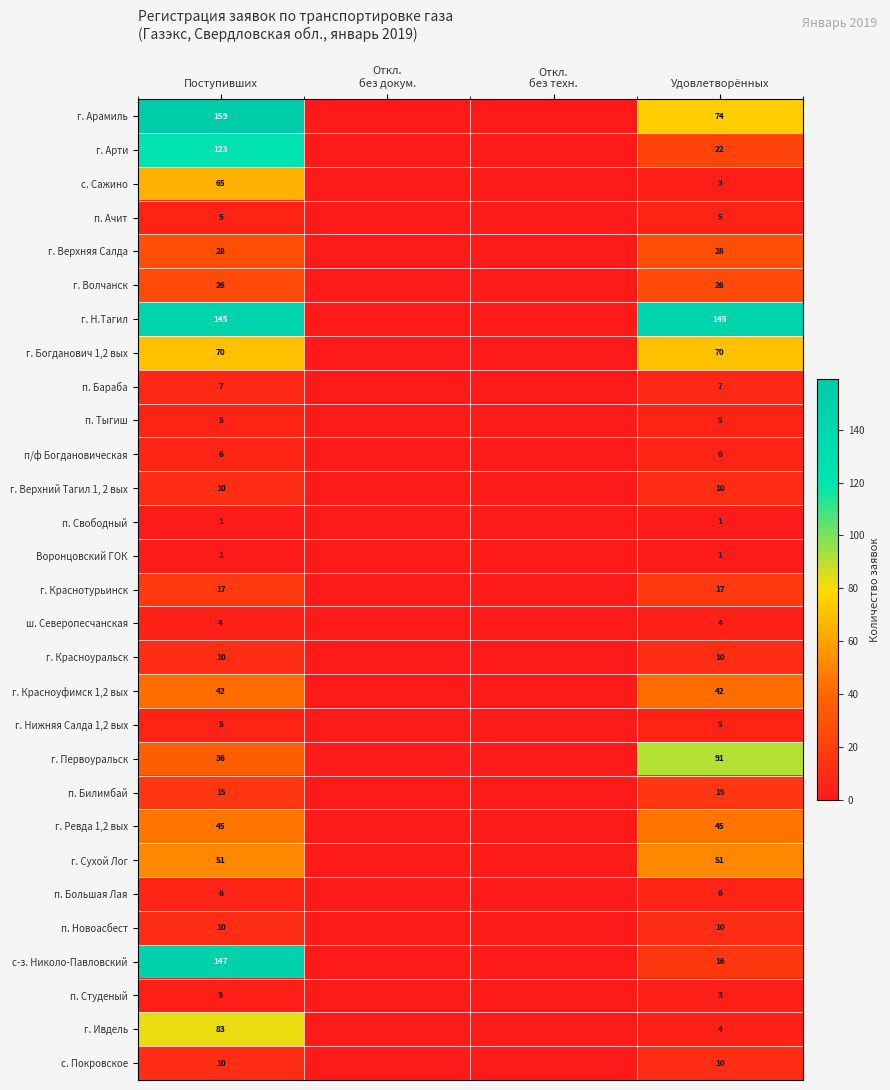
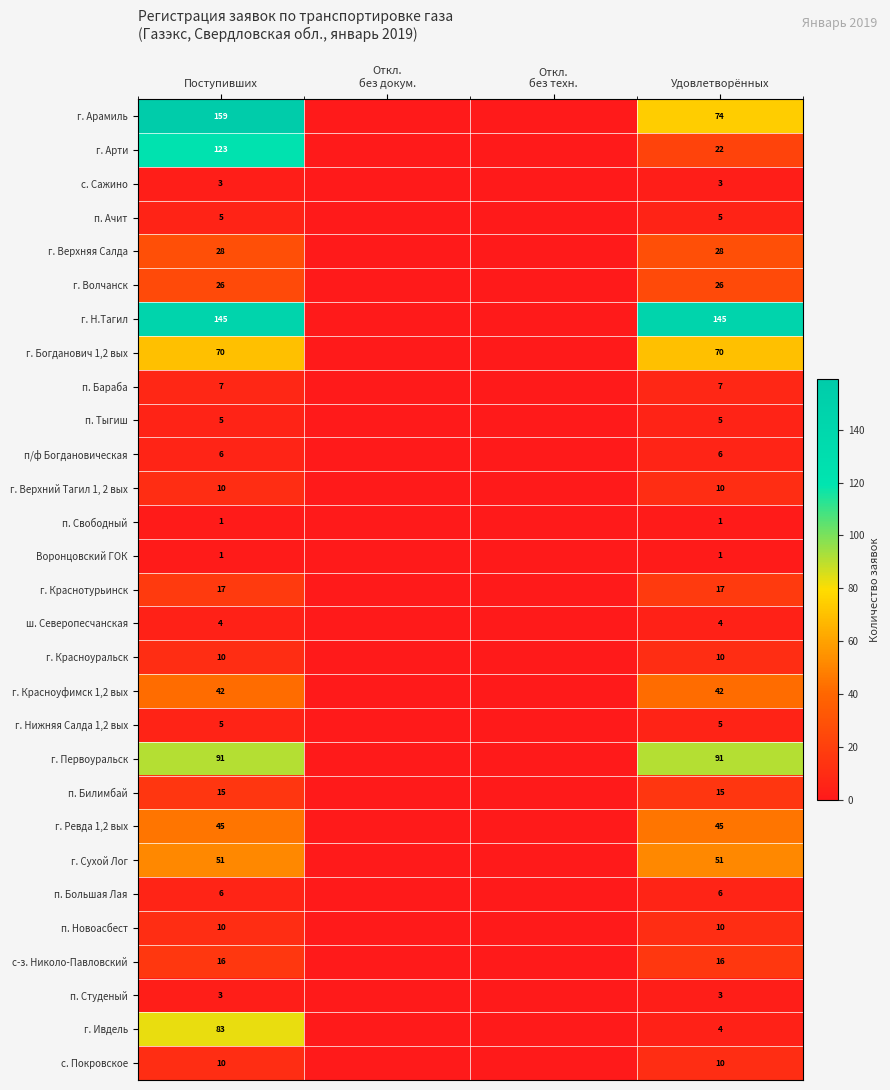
  {
    "г. Арамиль": {
      "Поступивших": 159,
      "Удовлетворённых": 74
    },
    "г. Арти": {
      "Поступивших": 123,
      "Удовлетворённых": 22
    },
    "с. Сажино": {
-     "Поступивших": 65,
+     "Поступивших": 3,
      "Удовлетворённых": 3
    },
    "п. Ачит": {
      "Поступивших": 5,
      "Удовлетворённых": 5
    },
    "г. Верхняя Салда": {
      "Поступивших": 28,
      "Удовлетворённых": 28
    },
    "г. Волчанск": {
      "Поступивших": 26,
      "Удовлетворённых": 26
    },
    "г. Н.Тагил": {
      "Поступивших": 145,
      "Удовлетворённых": 145
    },
    "г. Богданович 1,2 вых": {
      "Поступивших": 70,
      "Удовлетворённых": 70
    },
    "п. Бараба": {
      "Поступивших": 7,
      "Удовлетворённых": 7
    },
    "п. Тыгиш": {
      "Поступивших": 5,
      "Удовлетворённых": 5
    },
    "п/ф Богдановическая": {
      "Поступивших": 6,
      "Удовлетворённых": 6
    },
    "г. Верхний Тагил 1, 2 вых": {
      "Поступивших": 10,
      "Удовлетворённых": 10
    },
    "п. Свободный": {
      "Поступивших": 1,
      "Удовлетворённых": 1
    },
    "Воронцовский ГОК": {
      "Поступивших": 1,
      "Удовлетворённых": 1
    },
    "г. Краснотурьинск": {
      "Поступивших": 17,
      "Удовлетворённых": 17
    },
    "ш. Северопесчанская": {
      "Поступивших": 4,
      "Удовлетворённых": 4
    },
    "г. Красноуральск": {
      "Поступивших": 10,
      "Удовлетворённых": 10
    },
    "г. Красноуфимск 1,2 вых": {
      "Поступивших": 42,
      "Удовлетворённых": 42
    },
    "г. Нижняя Салда 1,2 вых": {
      "Поступивших": 5,
      "Удовлетворённых": 5
    },
    "г. Первоуральск": {
-     "Поступивших": 36,
+     "Поступивших": 91,
      "Удовлетворённых": 91
    },
    "п. Билимбай": {
      "Поступивших": 15,
      "Удовлетворённых": 15
    },
    "г. Ревда 1,2 вых": {
      "Поступивших": 45,
      "Удовлетворённых": 45
    },
    "г. Сухой Лог": {
      "Поступивших": 51,
      "Удовлетворённых": 51
    },
    "п. Большая Лая": {
      "Поступивших": 6,
      "Удовлетворённых": 6
    },
    "п. Новоасбест": {
      "Поступивших": 10,
      "Удовлетворённых": 10
    },
    "с-з. Николо-Павловский": {
-     "Поступивших": 147,
+     "Поступивших": 16,
      "Удовлетворённых": 16
    },
    "п. Студеный": {
      "Поступивших": 3,
      "Удовлетворённых": 3
    },
    "г. Ивдель": {
      "Поступивших": 83,
      "Удовлетворённых": 4
    },
    "с. Покровское": {
      "Поступивших": 10,
      "Удовлетворённых": 10
    }
  }
